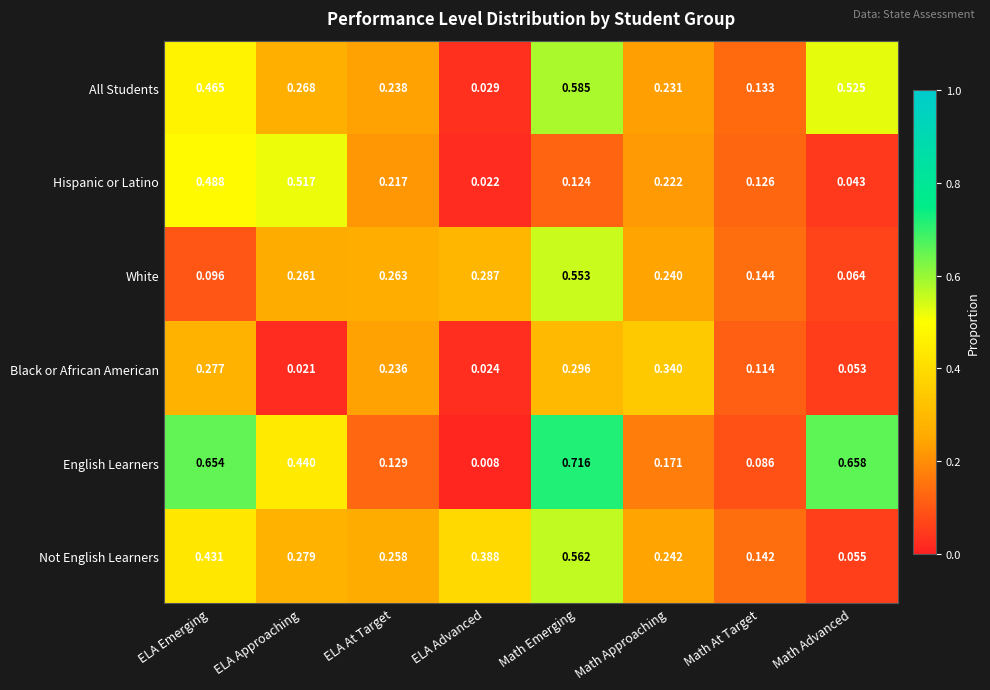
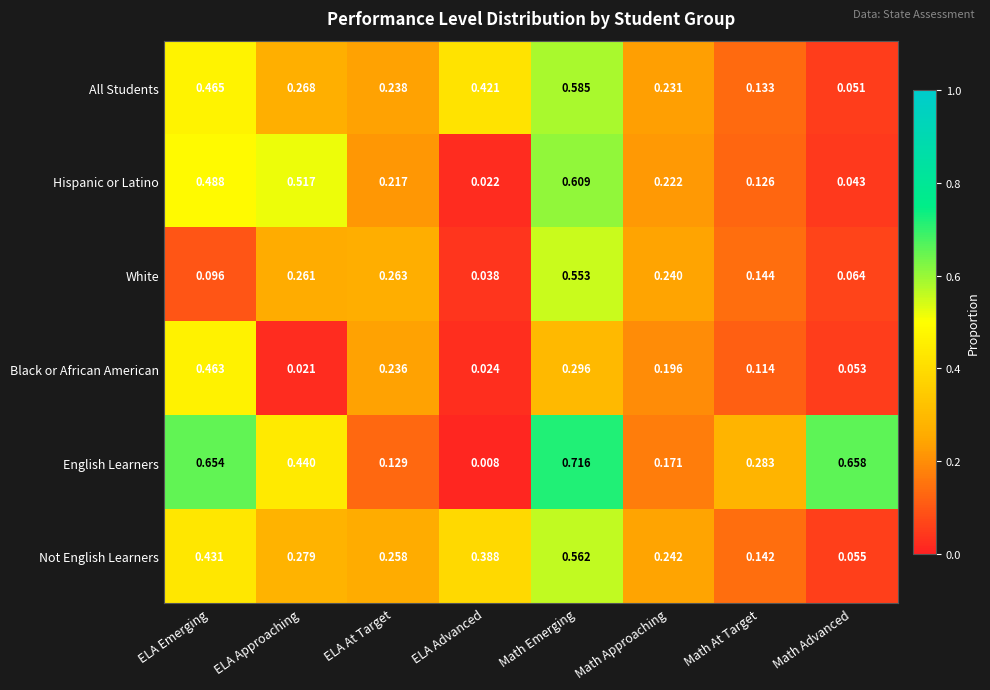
  {
    "All Students": {
      "ELA Emerging": 0.465,
      "ELA Approaching": 0.268,
      "ELA At Target": 0.238,
-     "ELA Advanced": 0.029,
+     "ELA Advanced": 0.421,
      "Math Emerging": 0.585,
      "Math Approaching": 0.231,
      "Math At Target": 0.133,
-     "Math Advanced": 0.525
+     "Math Advanced": 0.051
    },
    "Hispanic or Latino": {
      "ELA Emerging": 0.488,
      "ELA Approaching": 0.517,
      "ELA At Target": 0.217,
      "ELA Advanced": 0.022,
-     "Math Emerging": 0.124,
+     "Math Emerging": 0.609,
      "Math Approaching": 0.222,
      "Math At Target": 0.126,
      "Math Advanced": 0.043
    },
    "White": {
      "ELA Emerging": 0.096,
      "ELA Approaching": 0.261,
      "ELA At Target": 0.263,
-     "ELA Advanced": 0.287,
+     "ELA Advanced": 0.038,
      "Math Emerging": 0.553,
      "Math Approaching": 0.240,
      "Math At Target": 0.144,
      "Math Advanced": 0.064
    },
    "Black or African American": {
-     "ELA Emerging": 0.277,
+     "ELA Emerging": 0.463,
      "ELA Approaching": 0.021,
      "ELA At Target": 0.236,
      "ELA Advanced": 0.024,
      "Math Emerging": 0.296,
-     "Math Approaching": 0.340,
+     "Math Approaching": 0.196,
      "Math At Target": 0.114,
      "Math Advanced": 0.053
    },
    "English Learners": {
      "ELA Emerging": 0.654,
      "ELA Approaching": 0.440,
      "ELA At Target": 0.129,
      "ELA Advanced": 0.008,
      "Math Emerging": 0.716,
      "Math Approaching": 0.171,
-     "Math At Target": 0.086,
+     "Math At Target": 0.283,
      "Math Advanced": 0.658
    },
    "Not English Learners": {
      "ELA Emerging": 0.431,
      "ELA Approaching": 0.279,
      "ELA At Target": 0.258,
      "ELA Advanced": 0.388,
      "Math Emerging": 0.562,
      "Math Approaching": 0.242,
      "Math At Target": 0.142,
      "Math Advanced": 0.055
    }
  }
